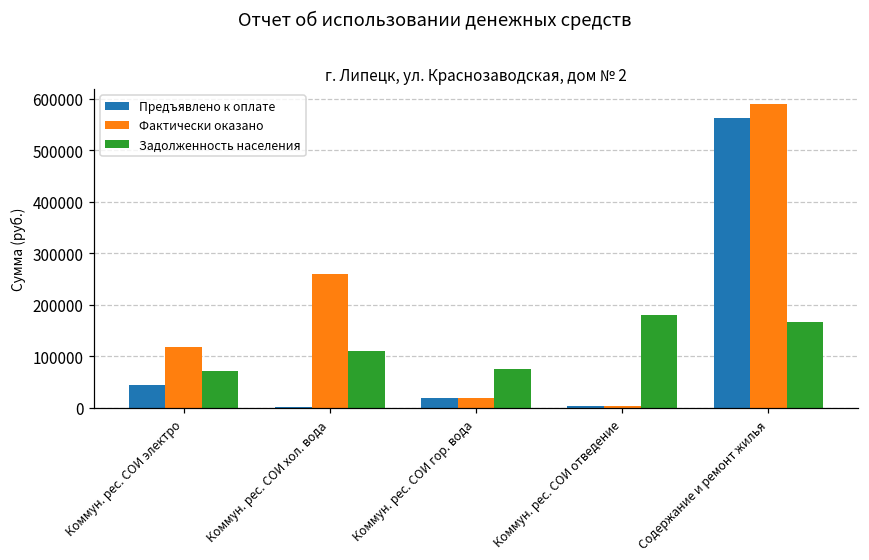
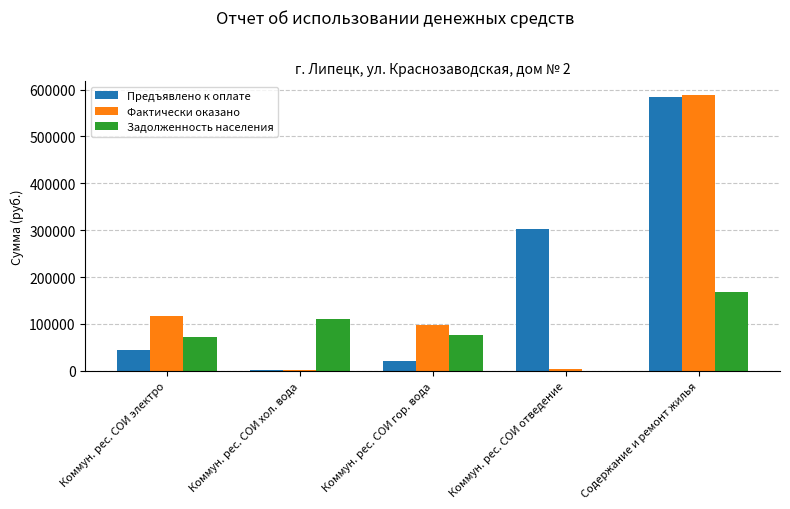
  {
    "Предъявлено к оплате": {
      "Коммун. рес. СОИ электро": 40000,
      "Коммун. рес. СОИ гор. вода": 20000,
-     "Коммун. рес. СОИ отведение": 0,
-     "Содержание и ремонт жилья": 560000
+     "Коммун. рес. СОИ отведение": 300000,
+     "Содержание и ремонт жилья": 590000
    },
    "Фактически оказано": {
      "Коммун. рес. СОИ электро": 120000,
-     "Коммун. рес. СОИ хол. вода": 260000,
-     "Коммун. рес. СОИ гор. вода": 20000,
+     "Коммун. рес. СОИ хол. вода": 0,
+     "Коммун. рес. СОИ гор. вода": 100000,
      "Содержание и ремонт жилья": 590000
    },
    "Задолженность населения": {
      "Коммун. рес. СОИ электро": 70000,
      "Коммун. рес. СОИ хол. вода": 110000,
      "Коммун. рес. СОИ гор. вода": 80000,
-     "Коммун. рес. СОИ отведение": 180000,
+     "Коммун. рес. СОИ отведение": 0,
      "Содержание и ремонт жилья": 170000
    }
  }
